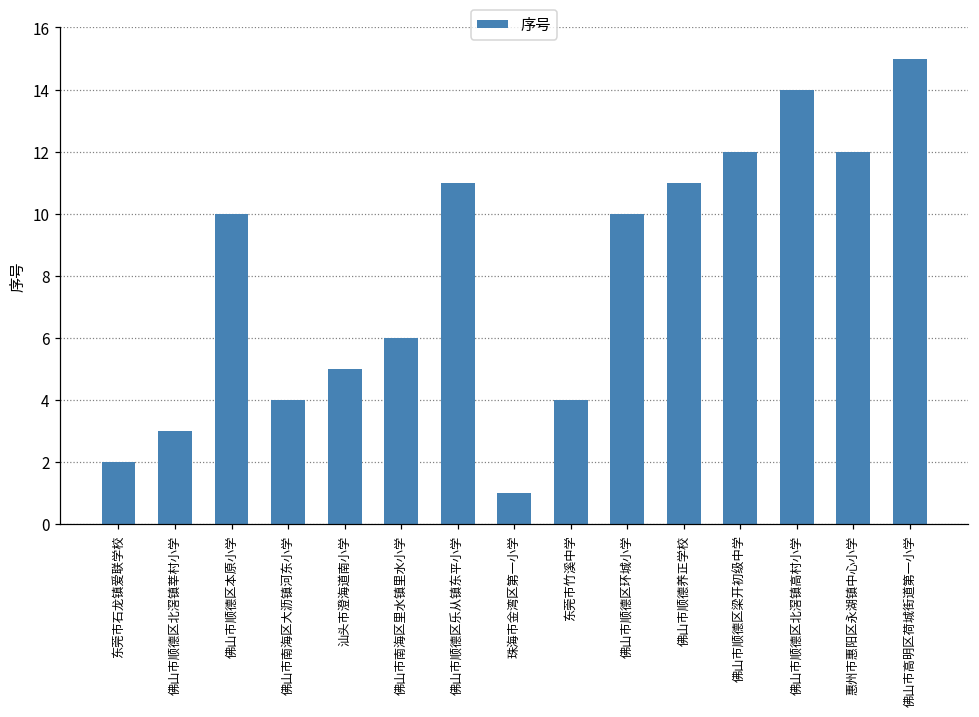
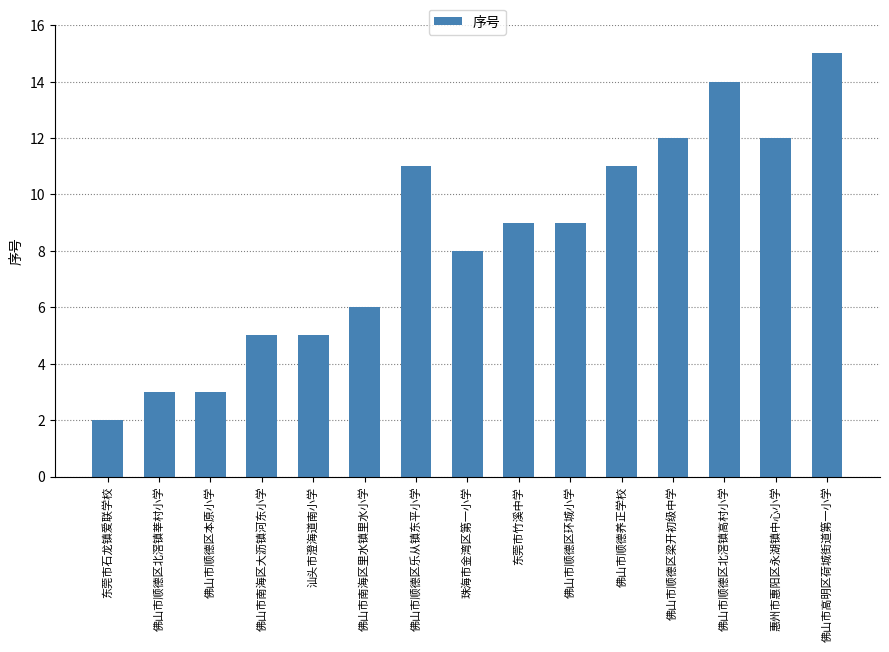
  {
    "东莞市石龙镇爱联学校": 2,
    "佛山市顺德区北滘镇莘村小学": 3,
-   "佛山市顺德区本原小学": 10,
-   "佛山市南海区大沥镇河东小学": 4,
+   "佛山市顺德区本原小学": 3,
+   "佛山市南海区大沥镇河东小学": 5,
    "汕头市澄海道南小学": 5,
    "佛山市南海区里水镇里水小学": 6,
    "佛山市顺德区乐从镇东平小学": 11,
-   "珠海市金湾区第一小学": 1,
-   "东莞市竹溪中学": 4,
-   "佛山市顺德区环城小学": 10,
+   "珠海市金湾区第一小学": 8,
+   "东莞市竹溪中学": 9,
+   "佛山市顺德区环城小学": 9,
    "佛山市顺德养正学校": 11,
    "佛山市顺德区梁开初级中学": 12,
    "佛山市顺德区北滘镇高村小学": 14,
    "惠州市惠阳区永湖镇中心小学": 12,
    "佛山市高明区荷城街道第一小学": 15
  }
